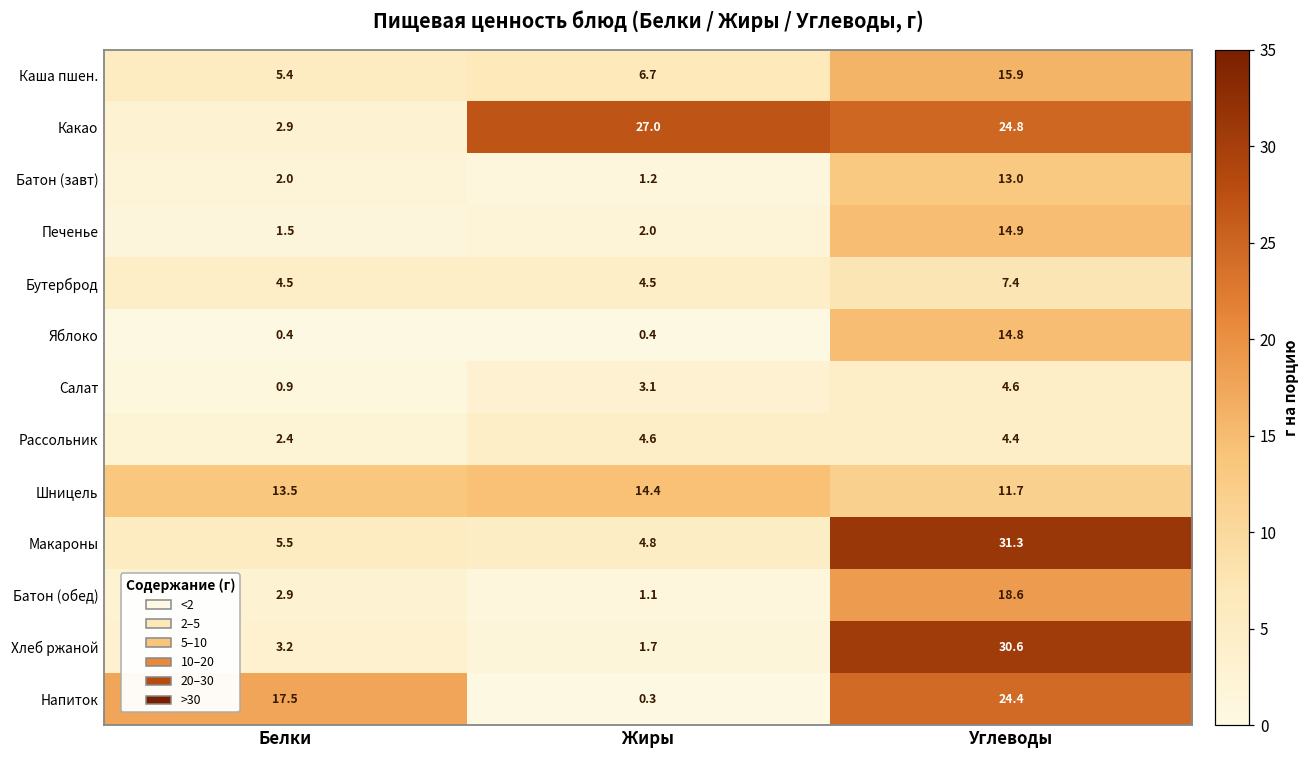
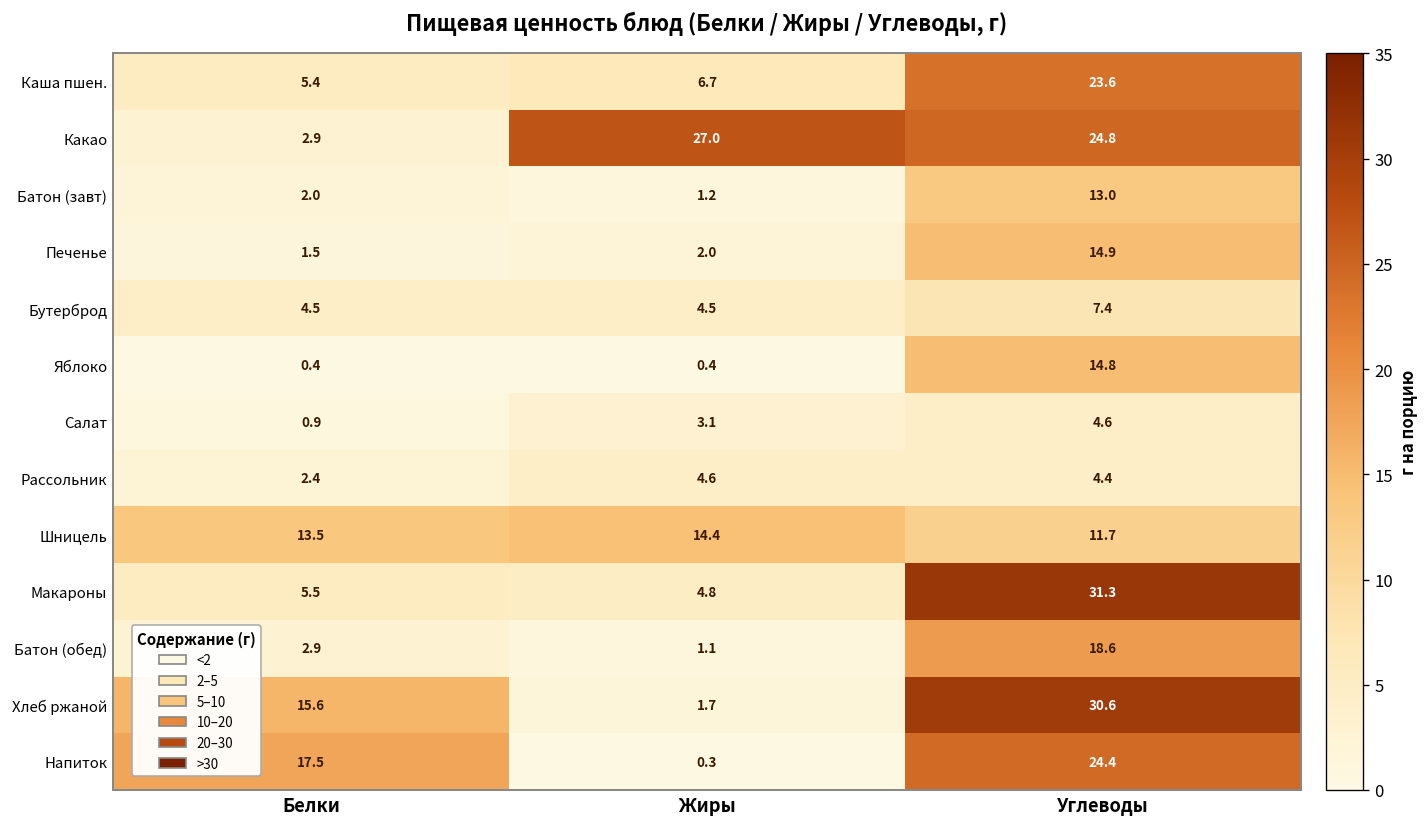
  {
    "Каша пшен.": {
      "Белки": 5.4,
      "Жиры": 6.7,
-     "Углеводы": 15.9
+     "Углеводы": 23.6
    },
    "Какао": {
      "Белки": 2.9,
      "Жиры": 27.0,
      "Углеводы": 24.8
    },
    "Батон (завт)": {
      "Белки": 2.0,
      "Жиры": 1.2,
      "Углеводы": 13.0
    },
    "Печенье": {
      "Белки": 1.5,
      "Жиры": 2.0,
      "Углеводы": 14.9
    },
    "Бутерброд": {
      "Белки": 4.5,
      "Жиры": 4.5,
      "Углеводы": 7.4
    },
    "Яблоко": {
      "Белки": 0.4,
      "Жиры": 0.4,
      "Углеводы": 14.8
    },
    "Салат": {
      "Белки": 0.9,
      "Жиры": 3.1,
      "Углеводы": 4.6
    },
    "Рассольник": {
      "Белки": 2.4,
      "Жиры": 4.6,
      "Углеводы": 4.4
    },
    "Шницель": {
      "Белки": 13.5,
      "Жиры": 14.4,
      "Углеводы": 11.7
    },
    "Макароны": {
      "Белки": 5.5,
      "Жиры": 4.8,
      "Углеводы": 31.3
    },
    "Батон (обед)": {
      "Белки": 2.9,
      "Жиры": 1.1,
      "Углеводы": 18.6
    },
    "Хлеб ржаной": {
-     "Белки": 3.2,
+     "Белки": 15.6,
      "Жиры": 1.7,
      "Углеводы": 30.6
    },
    "Напиток": {
      "Белки": 17.5,
      "Жиры": 0.3,
      "Углеводы": 24.4
    }
  }
